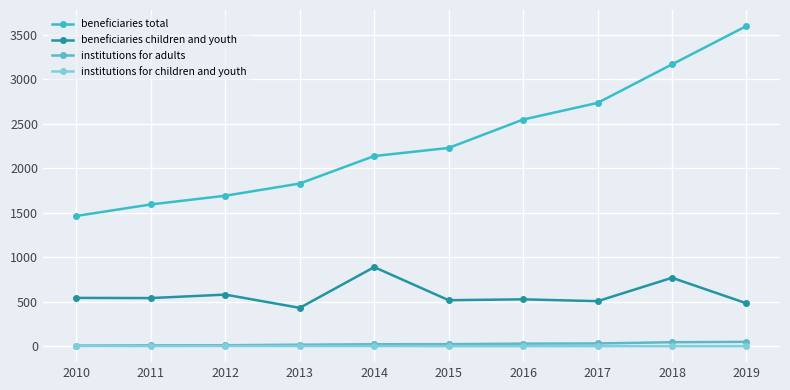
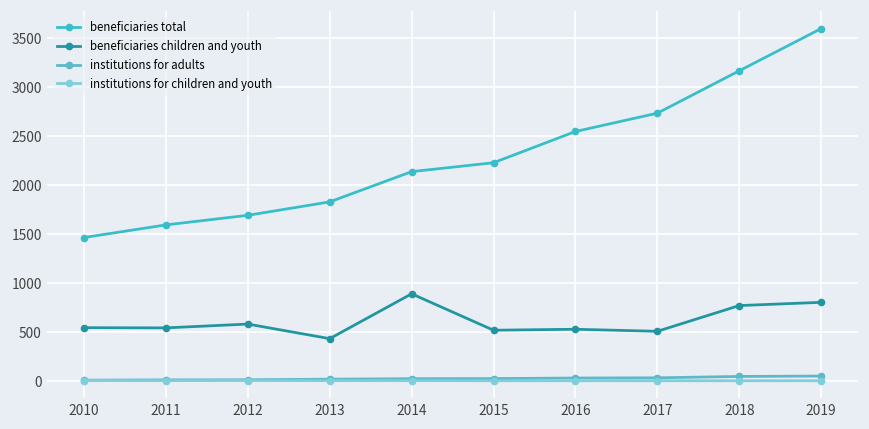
  {
    "beneficiaries children and youth": {
      "2010": 500,
      "2011": 500,
      "2012": 600,
      "2013": 400,
      "2014": 900,
      "2015": 500,
      "2016": 500,
      "2017": 500,
      "2018": 800,
-     "2019": 500
+     "2019": 800
    }
  }
